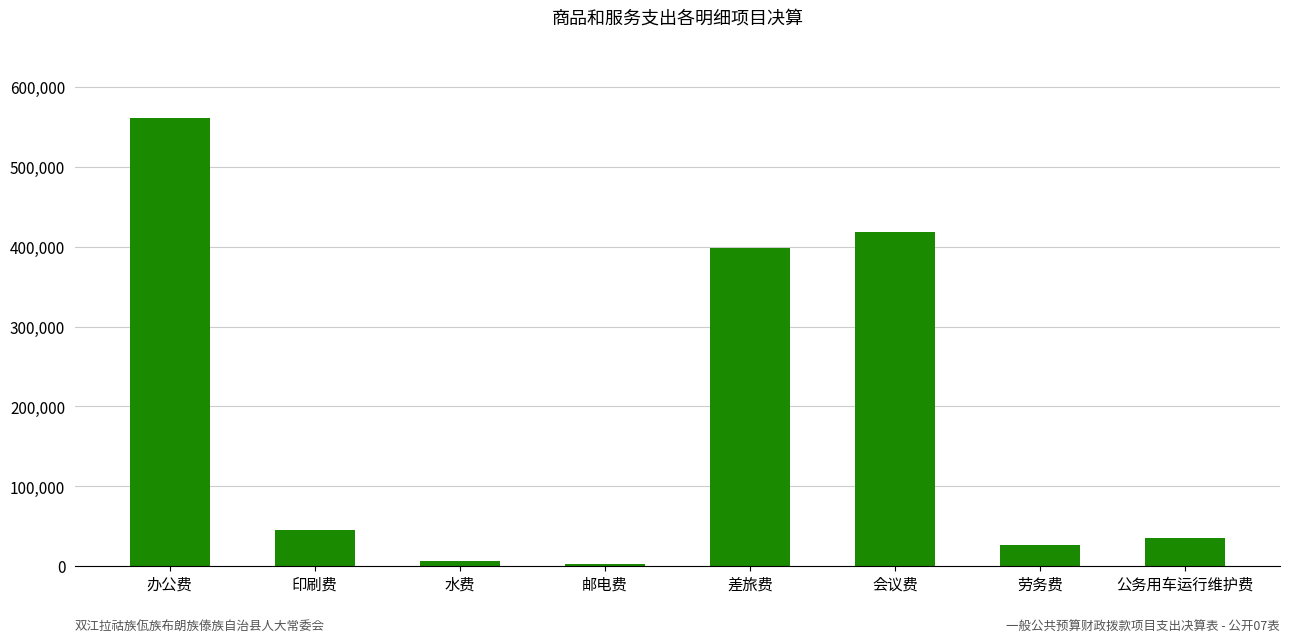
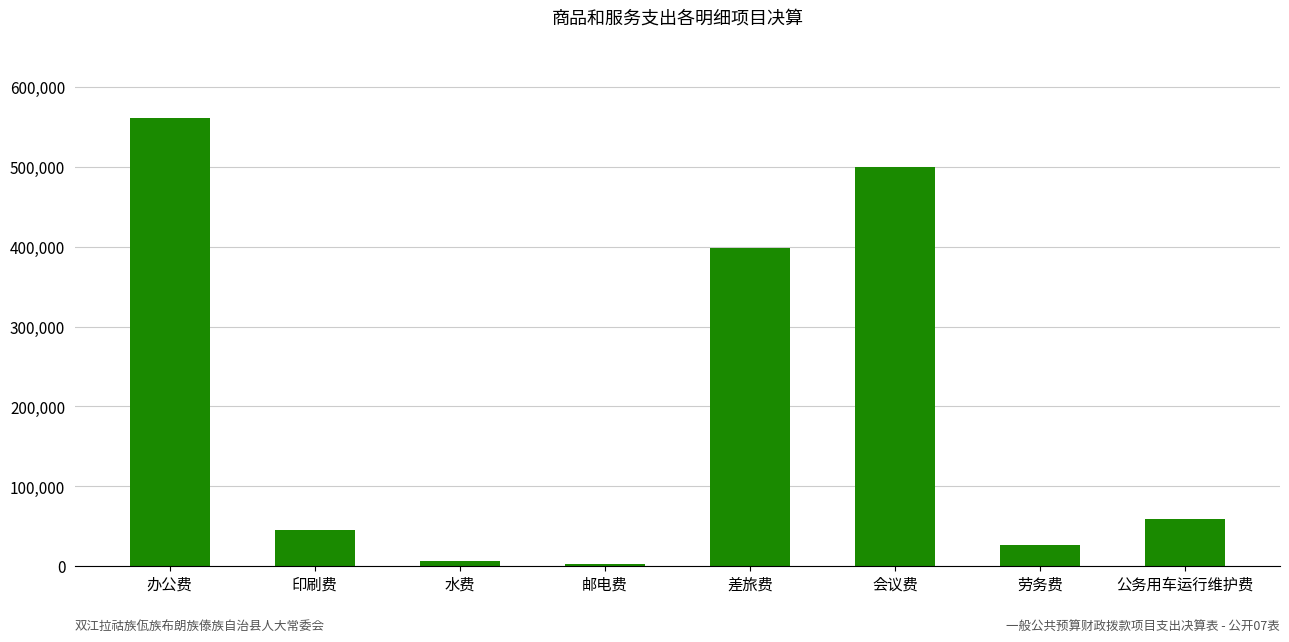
  {
    "办公费": "560,000",
    "印刷费": "50,000",
    "水费": "10,000",
    "差旅费": "400,000",
-   "会议费": "420,000",
+   "会议费": "500,000",
    "劳务费": "30,000",
-   "公务用车运行维护费": "40,000"
+   "公务用车运行维护费": "60,000"
  }
